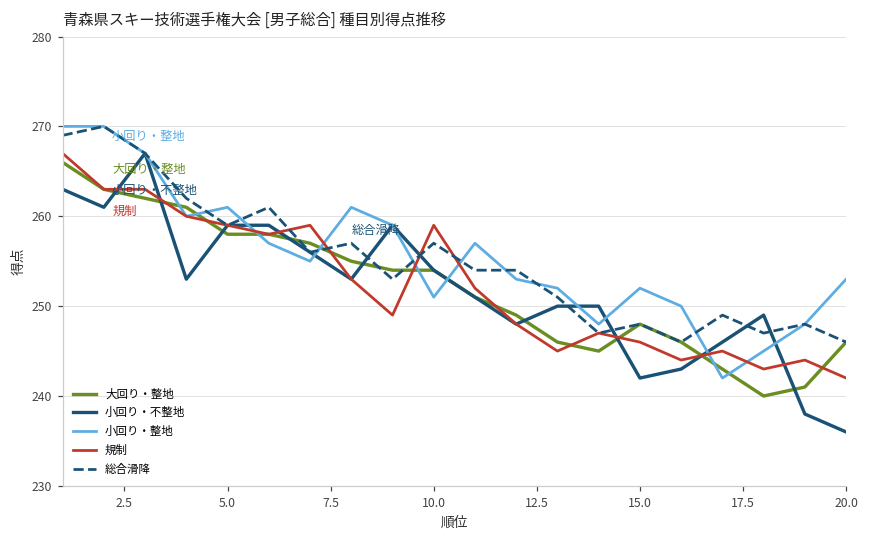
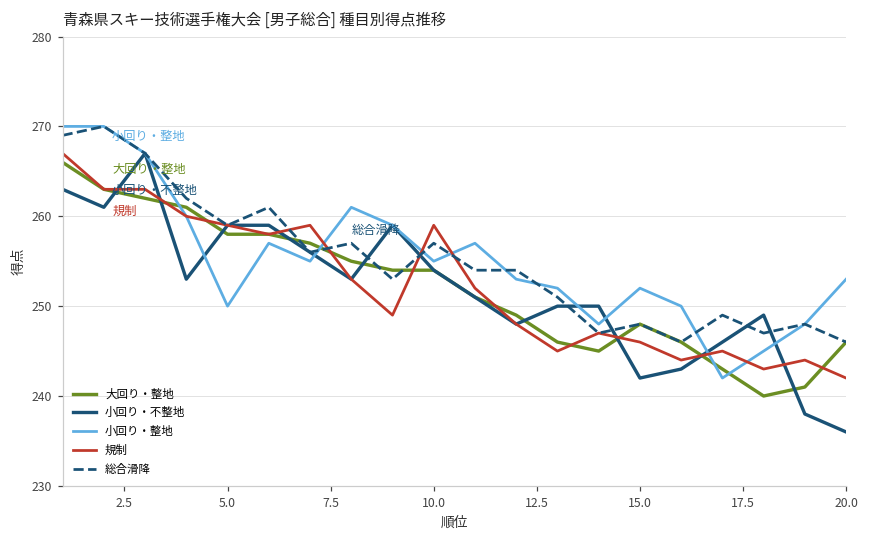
  {
    "大回り・整地": {
      "5.0": 258
    },
    "小回り・整地": {
-     "5.0": 261,
-     "10.0": 251,
+     "5.0": 250,
+     "10.0": 255,
      "15.0": 252,
      "20.0": 253
    },
    "規制": {
      "10.0": 259,
      "15.0": 246,
      "20.0": 242
    }
  }
